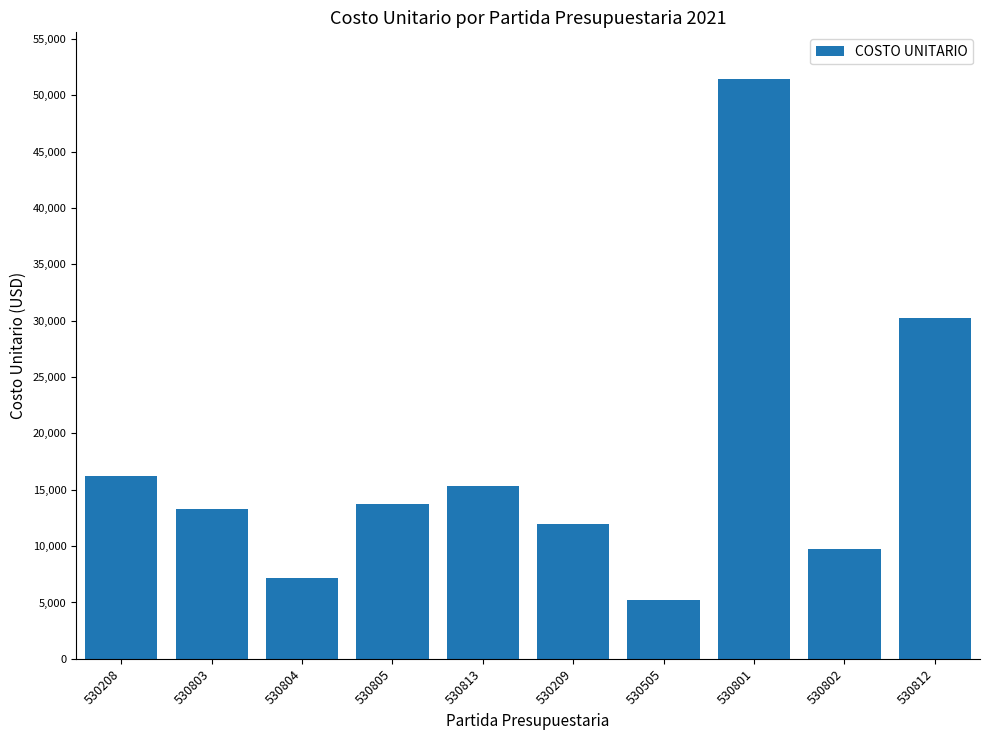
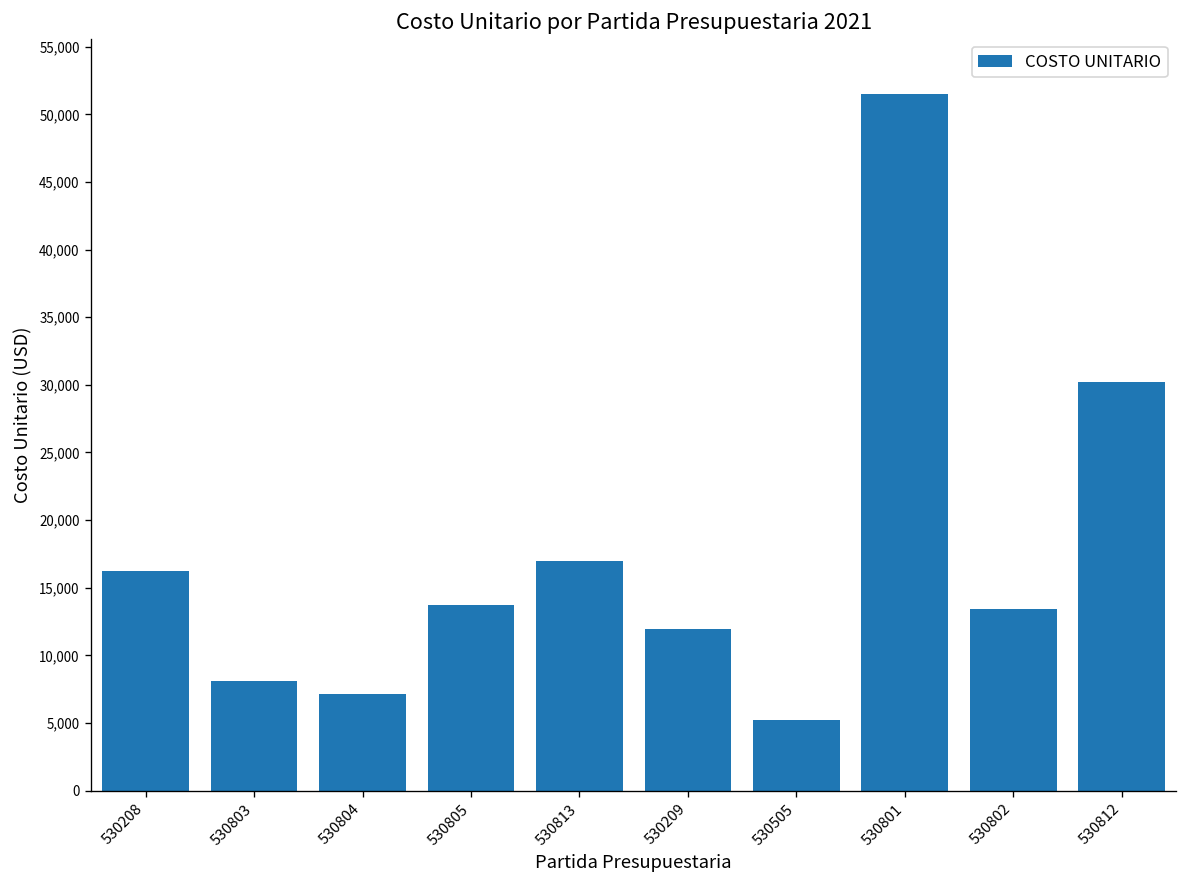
  {
    "530208": "16,300",
-   "530803": "13,300",
+   "530803": "8,100",
    "530804": "7,100",
    "530805": "13,700",
-   "530813": "15,400",
+   "530813": "17,000",
    "530209": "11,900",
    "530505": "5,200",
    "530801": "51,500",
-   "530802": "9,700",
+   "530802": "13,400",
    "530812": "30,200"
  }
